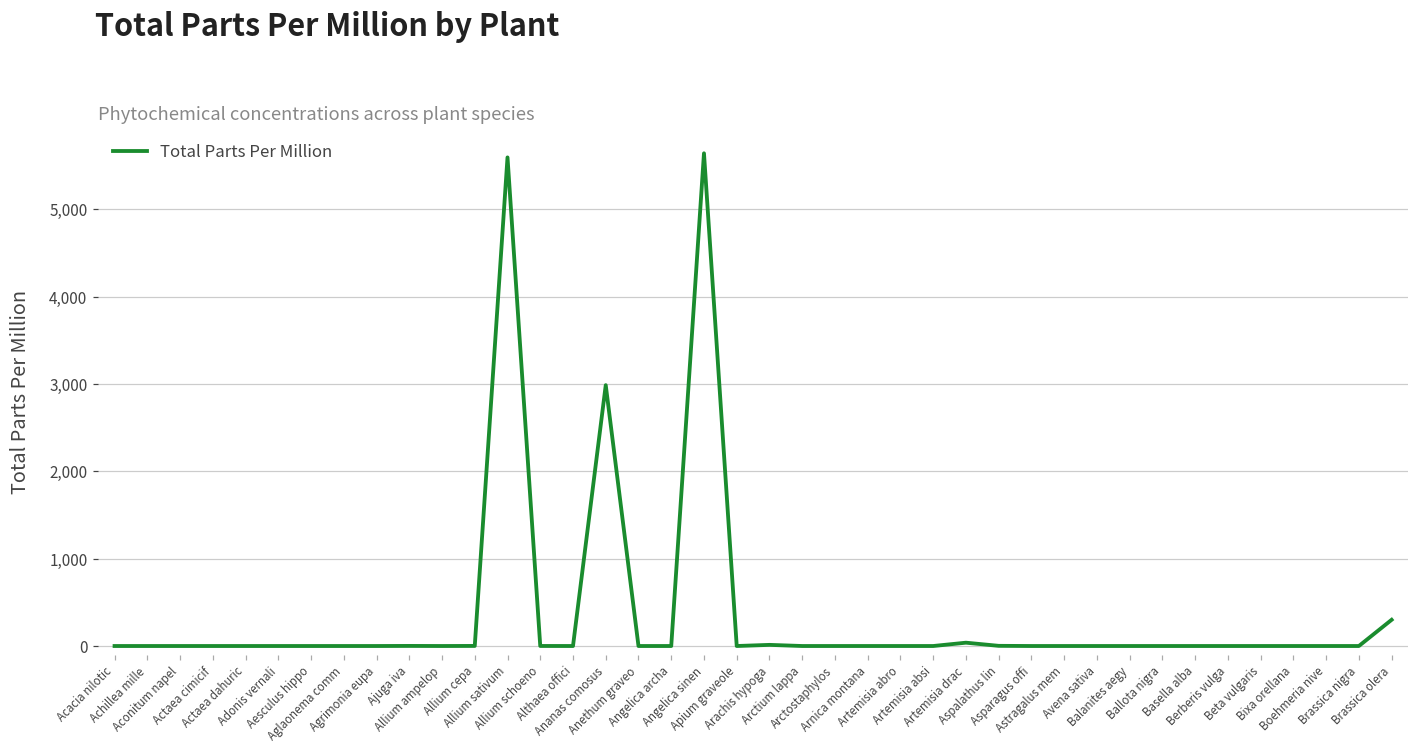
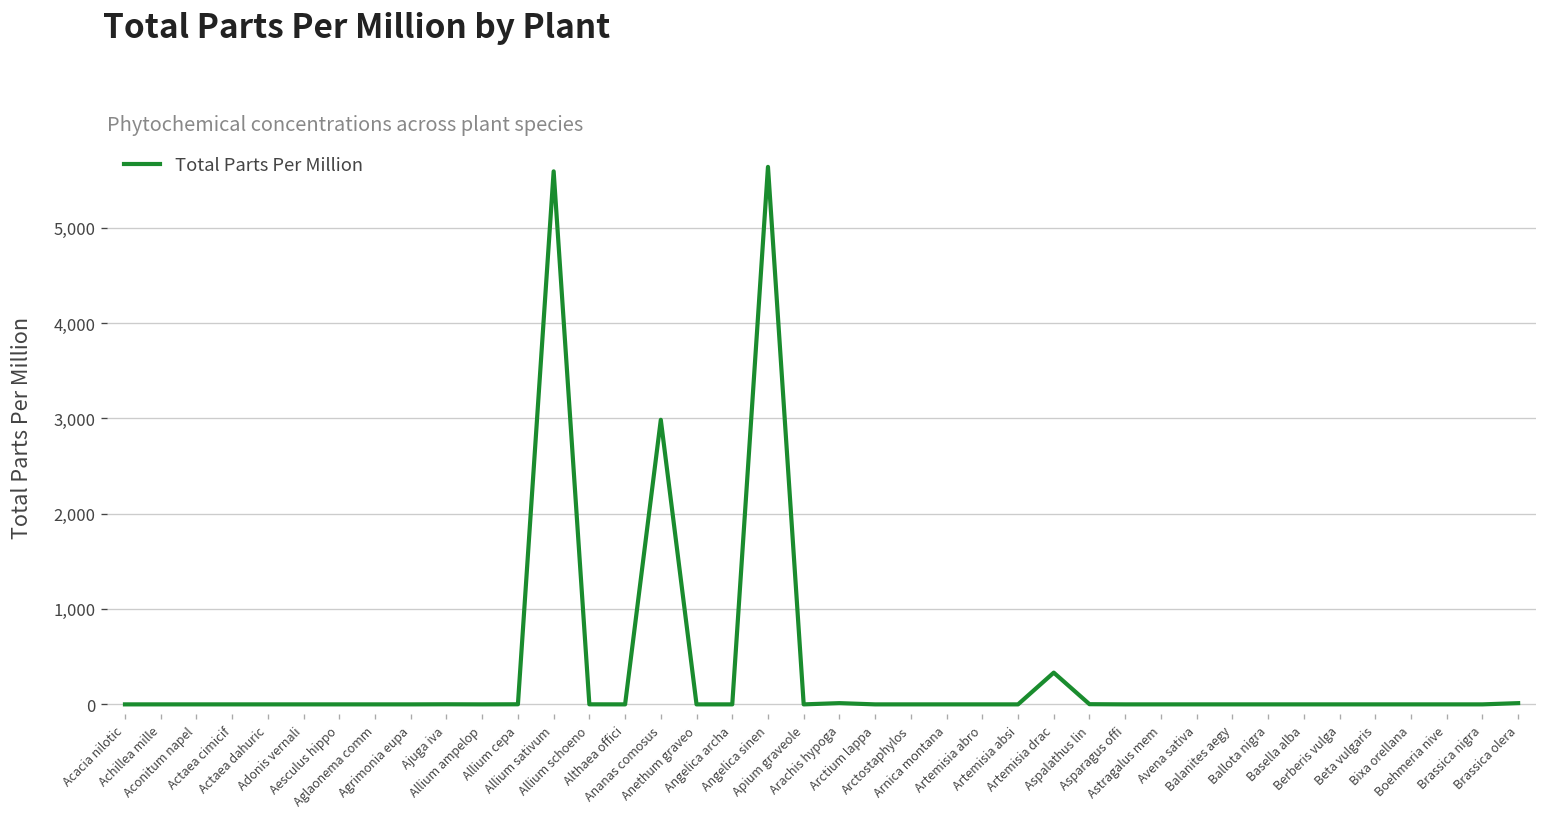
  {
    "Acacia nilotic": "0",
    "Achillea mille": "0",
    "Aconitum napel": "0",
    "Actaea cimicif": "0",
    "Actaea dahuric": "0",
    "Adonis vernali": "0",
    "Aesculus hippo": "0",
    "Aglaonema comm": "0",
    "Agrimonia eupa": "0",
    "Ajuga iva": "0",
    "Allium ampelop": "0",
    "Allium cepa": "0",
    "Allium sativum": "5,600",
    "Allium schoeno": "0",
    "Althaea offici": "0",
    "Ananas comosus": "3,000",
    "Anethum graveo": "0",
    "Angelica archa": "0",
    "Angelica sinen": "5,600",
    "Apium graveole": "0",
    "Arachis hypoga": "0",
    "Arctium lappa": "0",
    "Arctostaphylos": "0",
    "Arnica montana": "0",
    "Artemisia abro": "0",
    "Artemisia absi": "0",
-   "Artemisia drac": "0",
+   "Artemisia drac": "300",
    "Aspalathus lin": "0",
    "Asparagus offi": "0",
    "Astragalus mem": "0",
    "Avena sativa": "0",
    "Balanites aegy": "0",
    "Ballota nigra": "0",
    "Basella alba": "0",
    "Berberis vulga": "0",
    "Beta vulgaris": "0",
    "Bixa orellana": "0",
    "Boehmeria nive": "0",
    "Brassica nigra": "0",
-   "Brassica olera": "300"
+   "Brassica olera": "0"
  }
